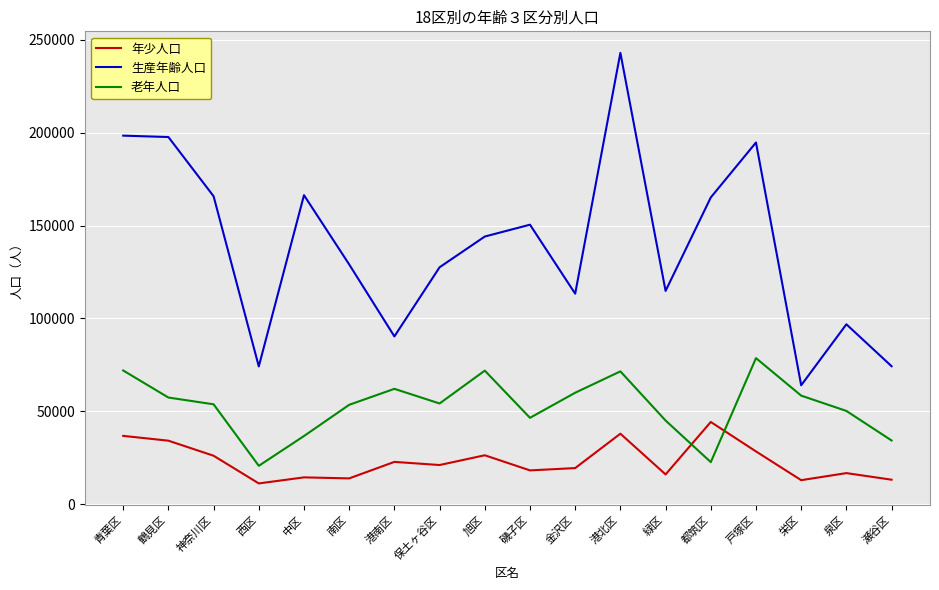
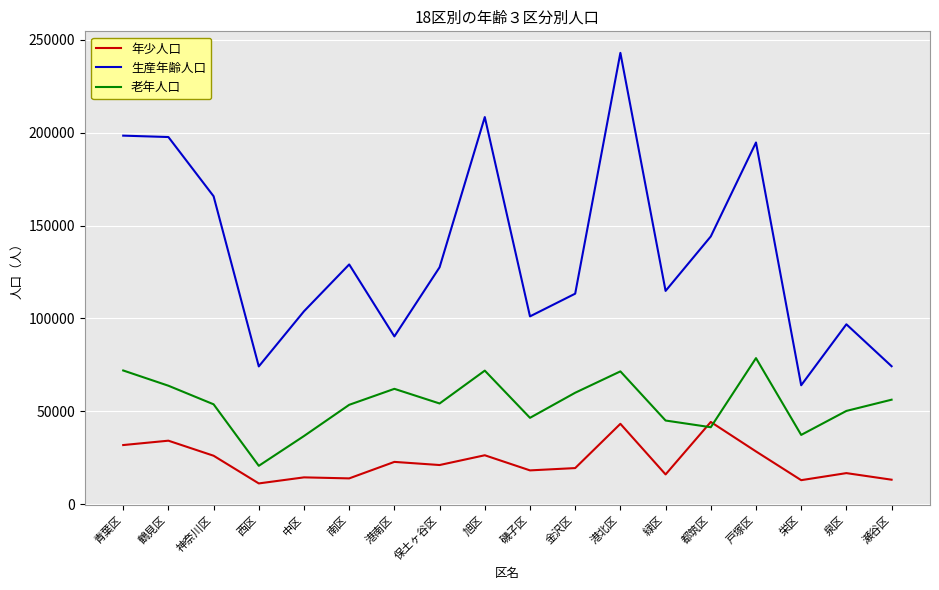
  {
    "年少人口": {
-     "青葉区": 37000,
+     "青葉区": 32000,
      "鶴見区": 34000,
      "神奈川区": 26000,
      "西区": 11000,
      "中区": 14000,
      "南区": 14000,
      "港南区": 23000,
      "保土ヶ谷区": 21000,
      "旭区": 26000,
      "磯子区": 18000,
      "金沢区": 19000,
-     "港北区": 38000,
+     "港北区": 43000,
      "緑区": 16000,
      "都筑区": 44000,
      "戸塚区": 28000,
      "栄区": 13000,
      "泉区": 17000,
      "瀬谷区": 13000
    },
    "生産年齢人口": {
      "青葉区": 198000,
      "鶴見区": 198000,
      "神奈川区": 166000,
      "西区": 74000,
-     "中区": 166000,
+     "中区": 104000,
      "南区": 129000,
      "港南区": 90000,
      "保土ヶ谷区": 128000,
-     "旭区": 144000,
-     "磯子区": 150000,
+     "旭区": 208000,
+     "磯子区": 101000,
      "金沢区": 113000,
      "港北区": 243000,
      "緑区": 115000,
-     "都筑区": 165000,
+     "都筑区": 144000,
      "戸塚区": 195000,
      "栄区": 64000,
      "泉区": 97000,
      "瀬谷区": 74000
    },
    "老年人口": {
      "青葉区": 72000,
-     "鶴見区": 57000,
+     "鶴見区": 64000,
      "神奈川区": 54000,
      "西区": 21000,
      "中区": 37000,
      "南区": 53000,
      "港南区": 62000,
      "保土ヶ谷区": 54000,
      "旭区": 72000,
      "磯子区": 46000,
      "金沢区": 60000,
      "港北区": 71000,
      "緑区": 45000,
-     "都筑区": 23000,
+     "都筑区": 41000,
      "戸塚区": 79000,
-     "栄区": 58000,
+     "栄区": 37000,
      "泉区": 50000,
-     "瀬谷区": 34000
+     "瀬谷区": 56000
    }
  }
